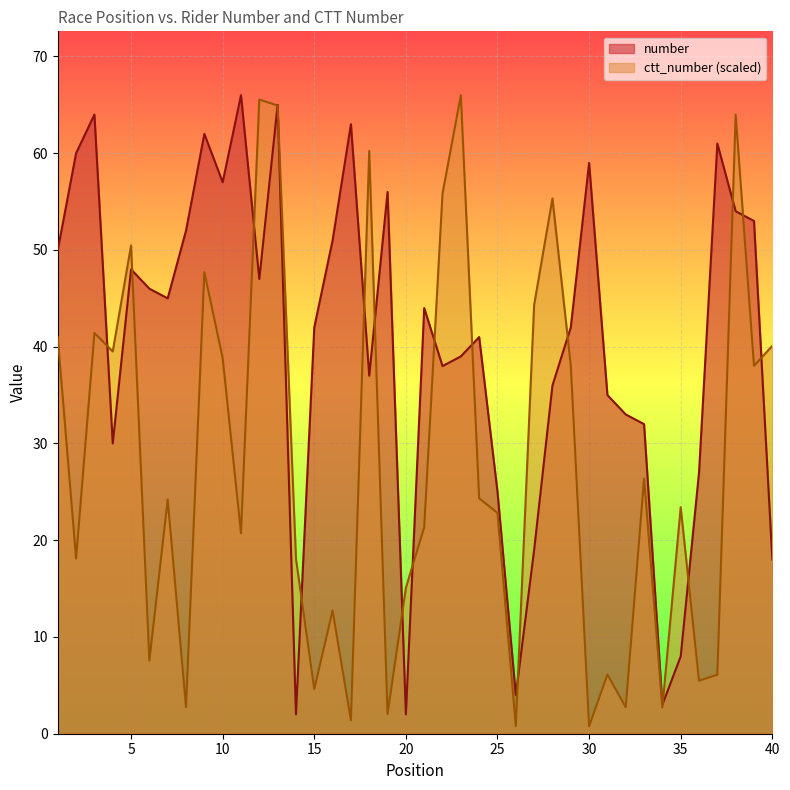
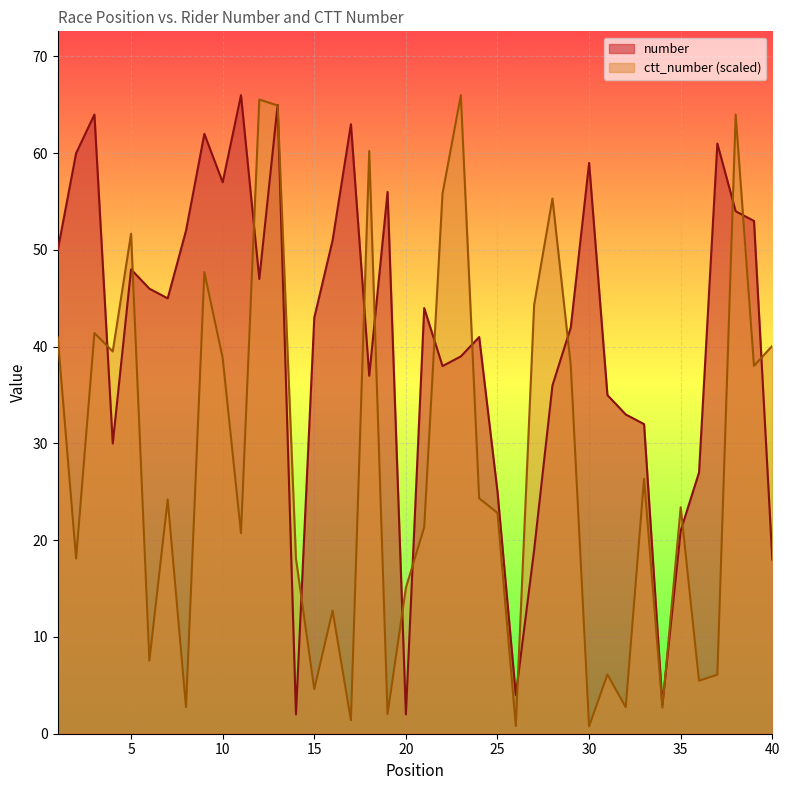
  {
    "number": {
      "5": 48,
      "10": 57,
-     "15": 42,
+     "15": 43,
      "20": 2,
      "25": 25,
      "30": 59,
-     "35": 8,
+     "35": 21,
      "40": 18
    },
    "ctt_number (scaled)": {
-     "5": 50,
+     "5": 52,
      "10": 39,
      "15": 5,
      "20": 15,
      "25": 23,
      "30": 1,
      "35": 23,
      "40": 40
    }
  }
